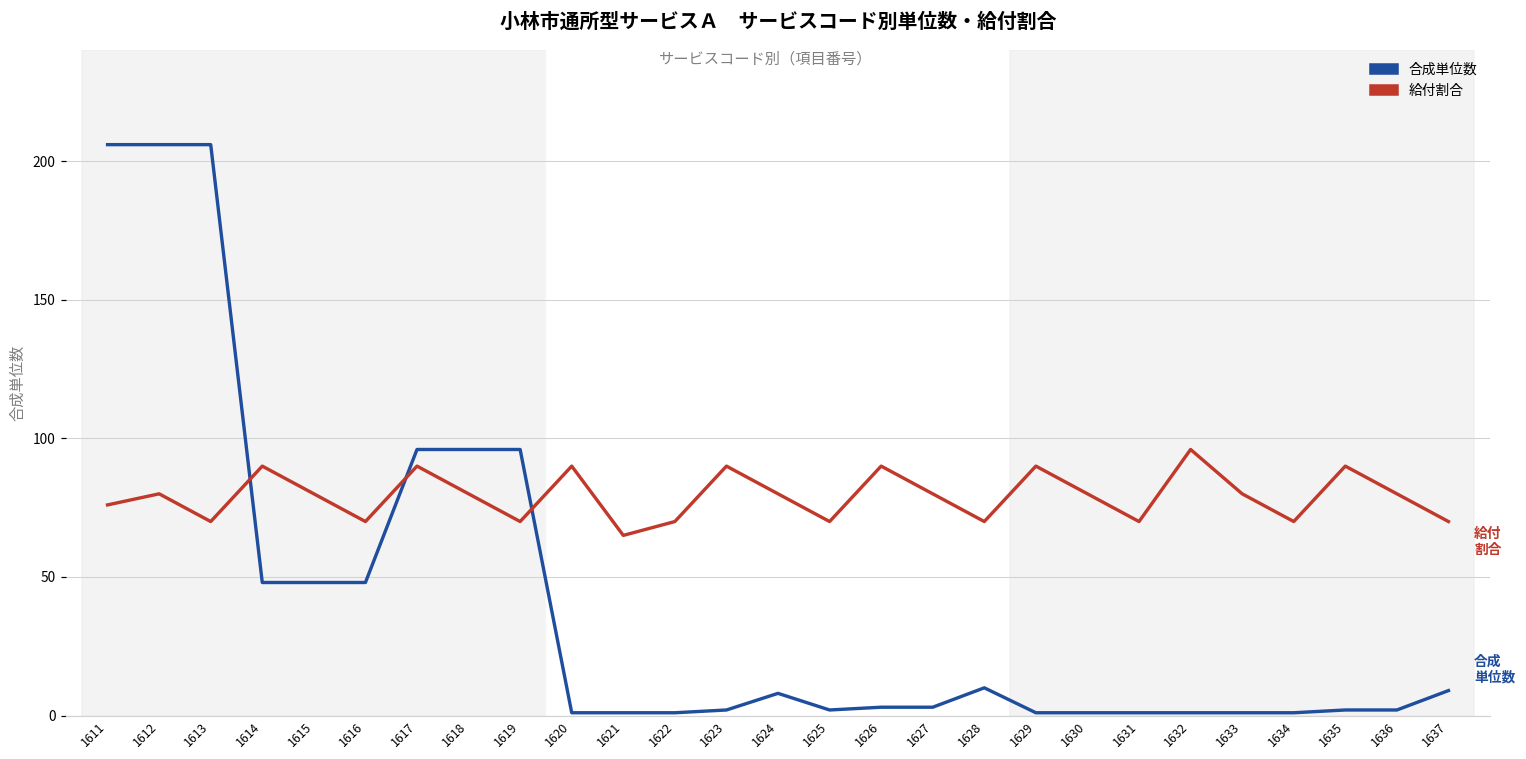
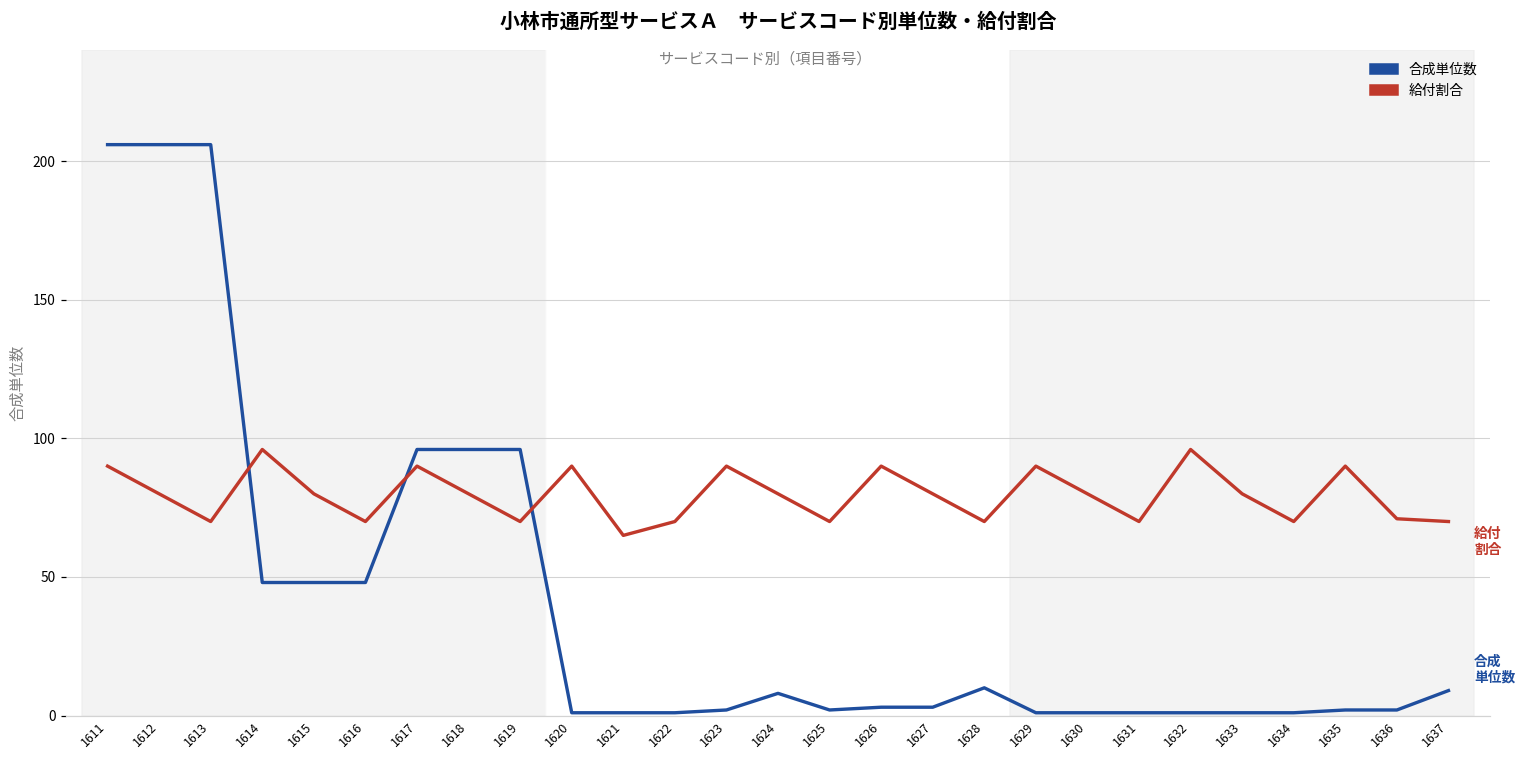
  {
    "合成単位数": {
      "1611": 206,
      "1612": 206,
      "1613": 206,
      "1614": 48,
      "1615": 48,
      "1616": 48,
      "1617": 96,
      "1618": 96,
      "1619": 96,
      "1620": 1,
      "1621": 1,
      "1622": 1,
      "1623": 2,
      "1624": 8,
      "1625": 2,
      "1626": 3,
      "1627": 3,
      "1628": 10,
      "1629": 1,
      "1630": 1,
      "1631": 1,
      "1632": 1,
      "1633": 1,
      "1634": 1,
      "1635": 2,
      "1636": 2,
      "1637": 9
    },
    "給付割合": {
-     "1611": 76,
+     "1611": 90,
      "1612": 80,
      "1613": 70,
-     "1614": 90,
+     "1614": 96,
      "1615": 80,
      "1616": 70,
      "1617": 90,
      "1618": 80,
      "1619": 70,
      "1620": 90,
      "1621": 65,
      "1622": 70,
      "1623": 90,
      "1624": 80,
      "1625": 70,
      "1626": 90,
      "1627": 80,
      "1628": 70,
      "1629": 90,
      "1630": 80,
      "1631": 70,
      "1632": 96,
      "1633": 80,
      "1634": 70,
      "1635": 90,
-     "1636": 80,
+     "1636": 71,
      "1637": 70
    }
  }
